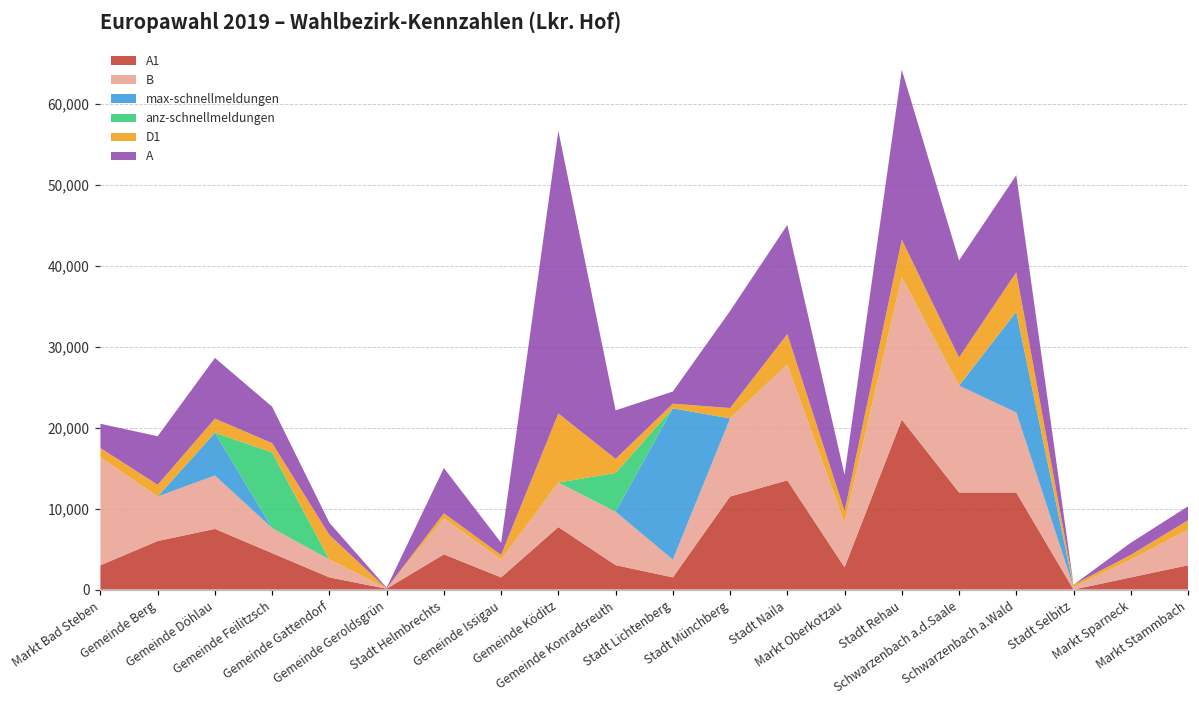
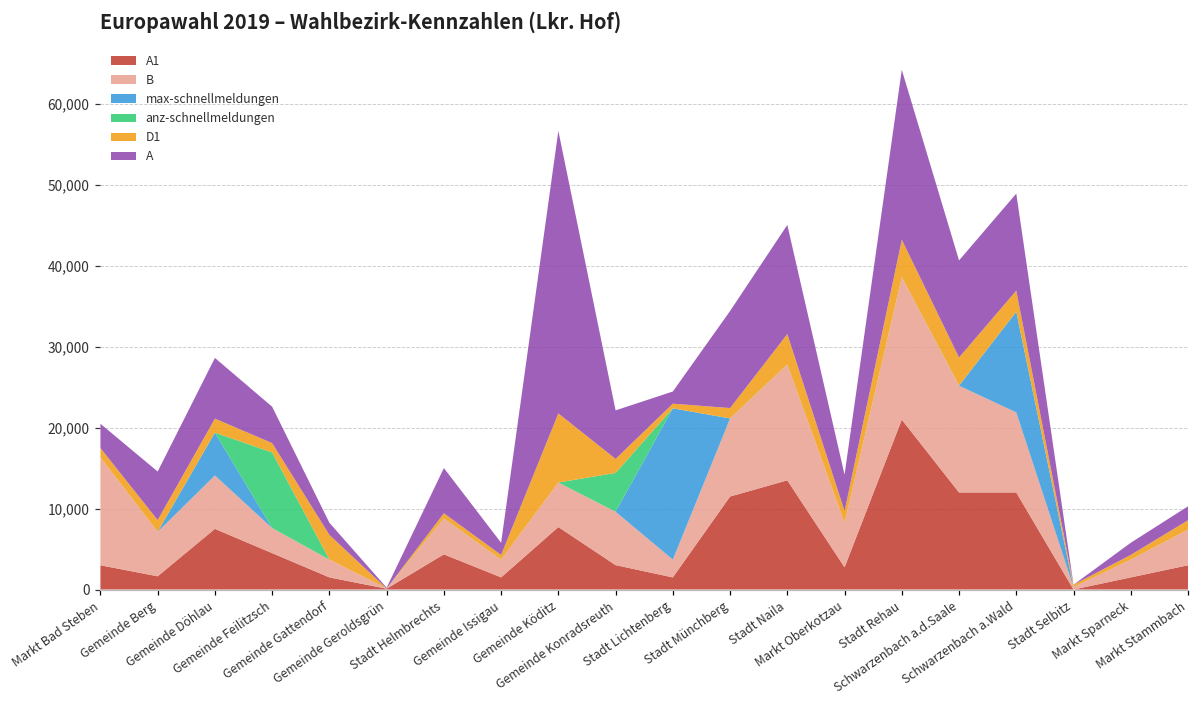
  {
    "A1": {
      "Markt Bad Steben": "3,000",
-     "Gemeinde Berg": "6,000",
+     "Gemeinde Berg": "2,000",
      "Gemeinde Döhlau": "8,000",
      "Gemeinde Feilitzsch": "5,000",
      "Gemeinde Gattendorf": "2,000",
      "Stadt Helmbrechts": "4,000",
      "Gemeinde Issigau": "2,000",
      "Gemeinde Köditz": "8,000",
      "Gemeinde Konradsreuth": "3,000",
      "Stadt Lichtenberg": "2,000",
      "Stadt Münchberg": "12,000",
      "Stadt Naila": "14,000",
      "Markt Oberkotzau": "3,000",
      "Stadt Rehau": "21,000",
      "Schwarzenbach a.d.Saale": "12,000",
      "Schwarzenbach a.Wald": "12,000",
      "Markt Sparneck": "2,000",
      "Markt Stammbach": "3,000"
    },
    "B": {
      "Gemeinde Döhlau": "7,000",
      "Stadt Lichtenberg": "2,000",
      "Schwarzenbach a.Wald": "10,000"
    },
    "anz-schnellmeldungen": {
      "Gemeinde Feilitzsch": "9,000",
      "Gemeinde Konradsreuth": "5,000"
    },
    "D1": {
      "Markt Bad Steben": "1,000",
      "Gemeinde Berg": "1,000",
      "Gemeinde Döhlau": "2,000",
      "Gemeinde Feilitzsch": "1,000",
      "Gemeinde Gattendorf": "3,000",
      "Stadt Helmbrechts": "1,000",
      "Gemeinde Issigau": "1,000",
      "Gemeinde Köditz": "9,000",
      "Gemeinde Konradsreuth": "2,000",
      "Stadt Lichtenberg": "1,000",
      "Stadt Münchberg": "1,000",
      "Stadt Naila": "4,000",
      "Markt Oberkotzau": "1,000",
      "Stadt Rehau": "5,000",
      "Schwarzenbach a.d.Saale": "3,000",
-     "Schwarzenbach a.Wald": "5,000",
+     "Schwarzenbach a.Wald": "3,000",
      "Markt Sparneck": "1,000",
      "Markt Stammbach": "1,000"
    },
    "A": {
      "Markt Bad Steben": "3,000",
      "Gemeinde Berg": "6,000",
      "Gemeinde Döhlau": "8,000",
      "Gemeinde Feilitzsch": "5,000",
      "Gemeinde Gattendorf": "2,000",
      "Stadt Helmbrechts": "6,000",
      "Gemeinde Issigau": "2,000",
      "Gemeinde Köditz": "35,000",
      "Gemeinde Konradsreuth": "6,000",
      "Stadt Lichtenberg": "2,000",
      "Stadt Münchberg": "12,000",
      "Stadt Naila": "14,000",
      "Markt Oberkotzau": "5,000",
      "Stadt Rehau": "21,000",
      "Schwarzenbach a.d.Saale": "12,000",
      "Schwarzenbach a.Wald": "12,000",
      "Markt Sparneck": "2,000",
      "Markt Stammbach": "2,000"
    }
  }
